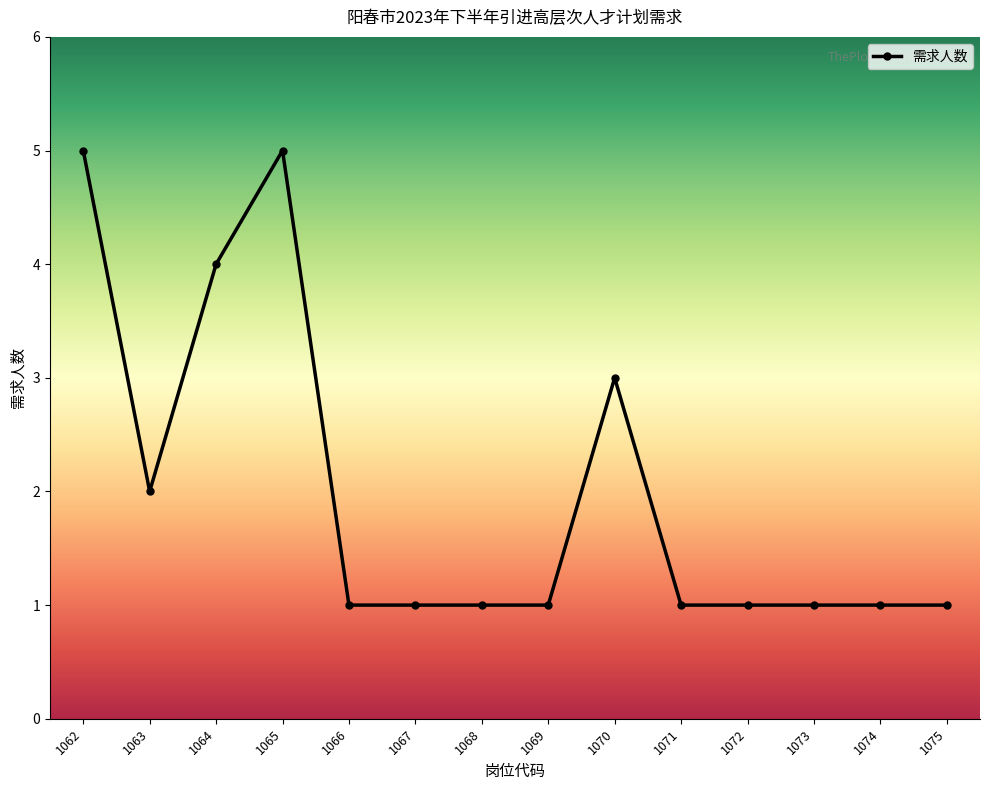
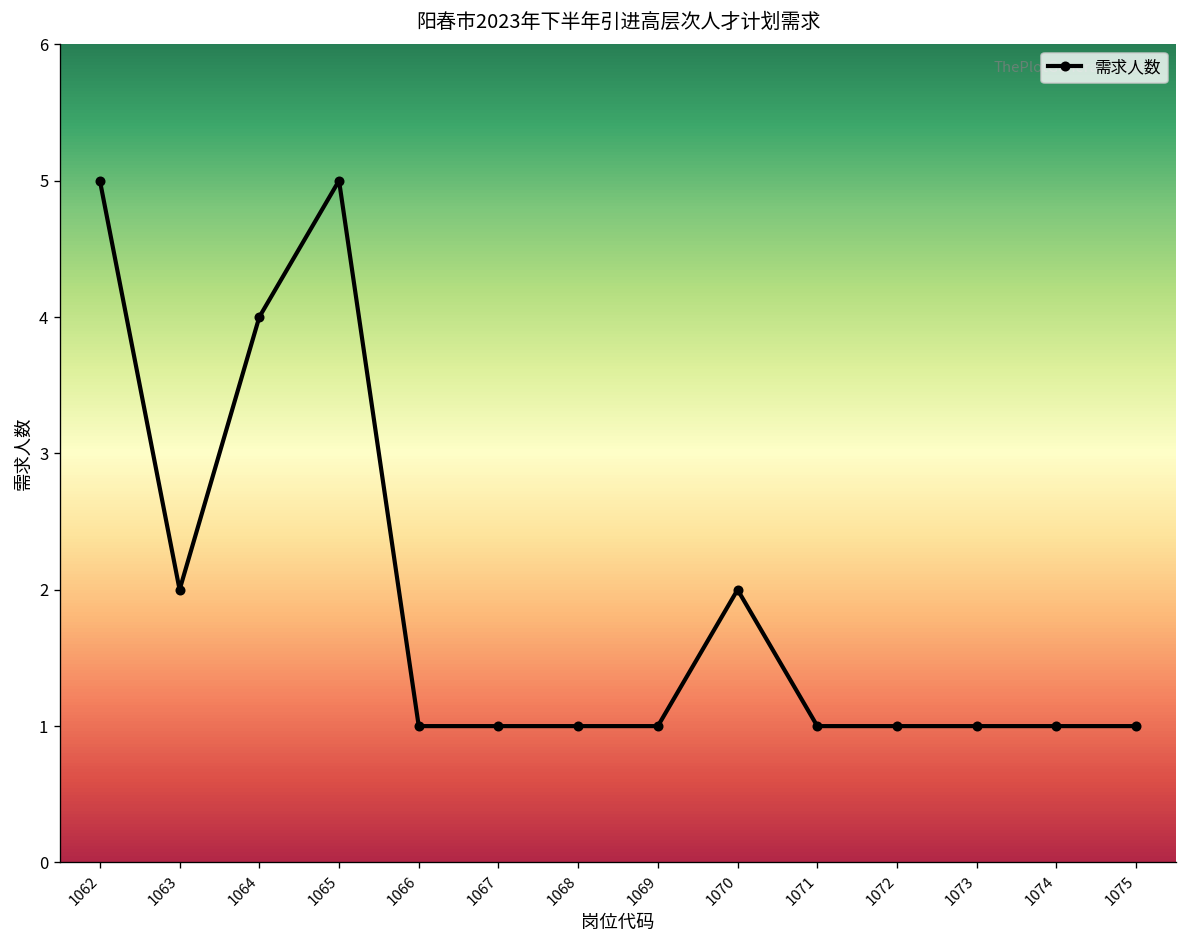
  {
    "1062": 5,
    "1063": 2,
    "1064": 4,
    "1065": 5,
    "1066": 1,
    "1067": 1,
    "1068": 1,
    "1069": 1,
-   "1070": 3,
+   "1070": 2,
    "1071": 1,
    "1072": 1,
    "1073": 1,
    "1074": 1,
    "1075": 1
  }
